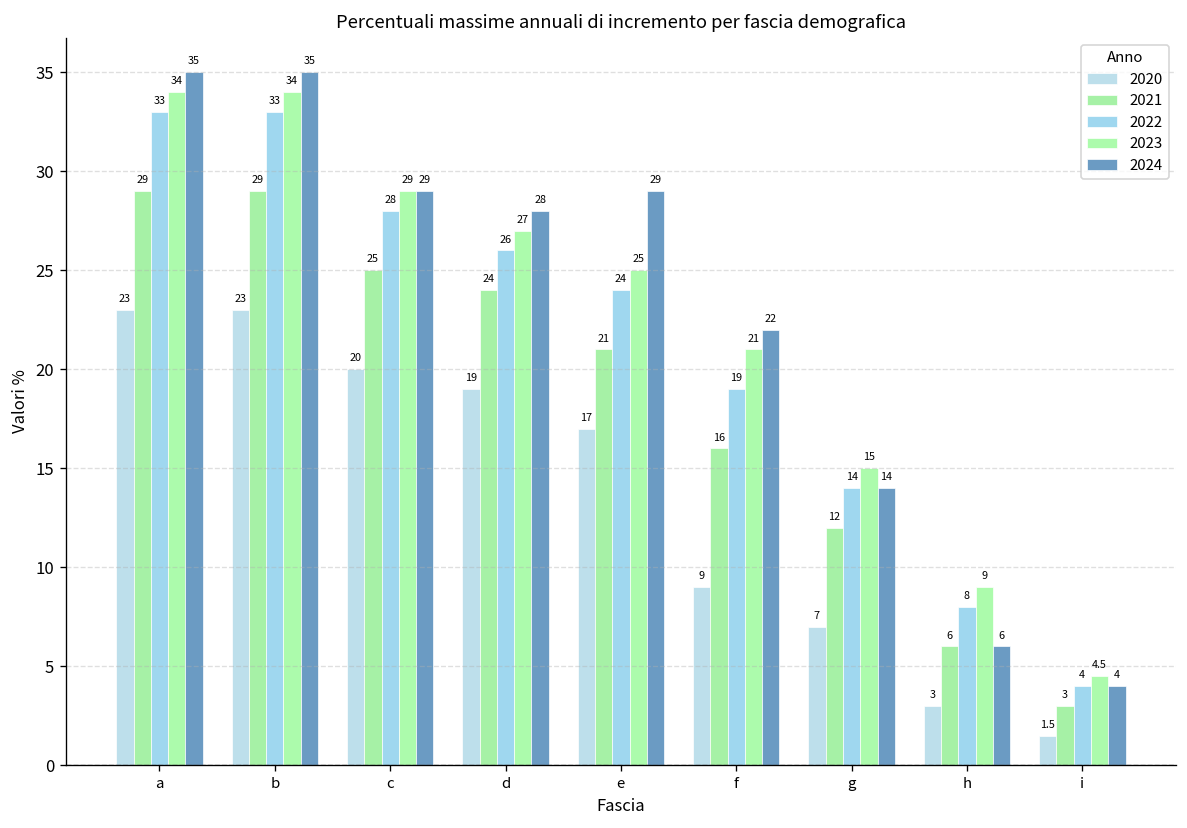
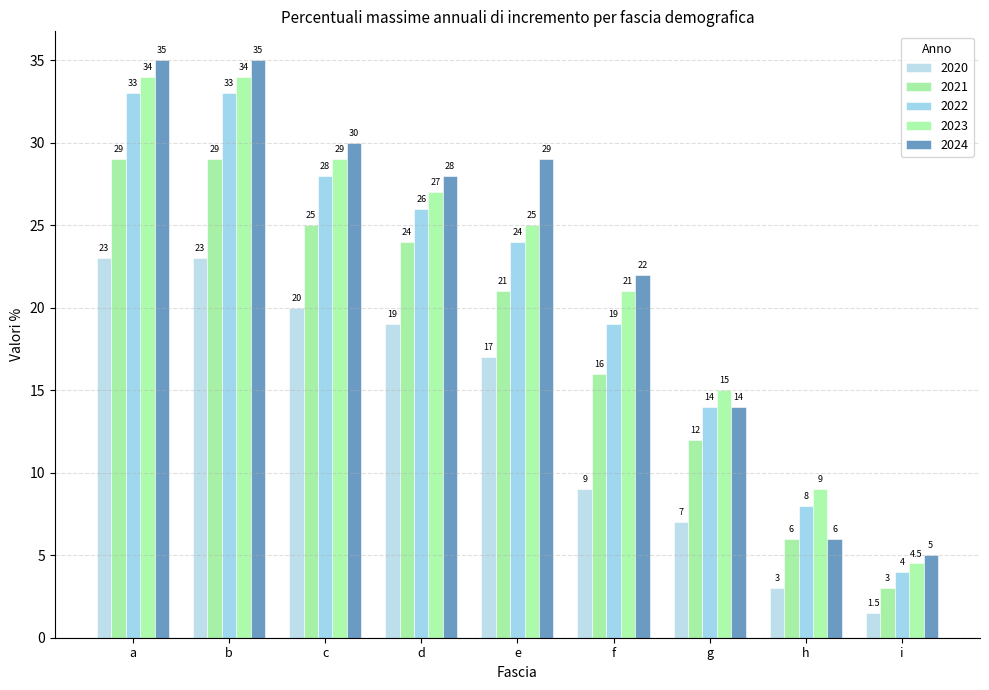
  {
    "2024": {
      "a": 35,
      "b": 35,
-     "c": 29,
+     "c": 30,
      "d": 28,
      "e": 29,
      "f": 22,
      "g": 14,
      "h": 6,
-     "i": 4
+     "i": 5
    }
  }
